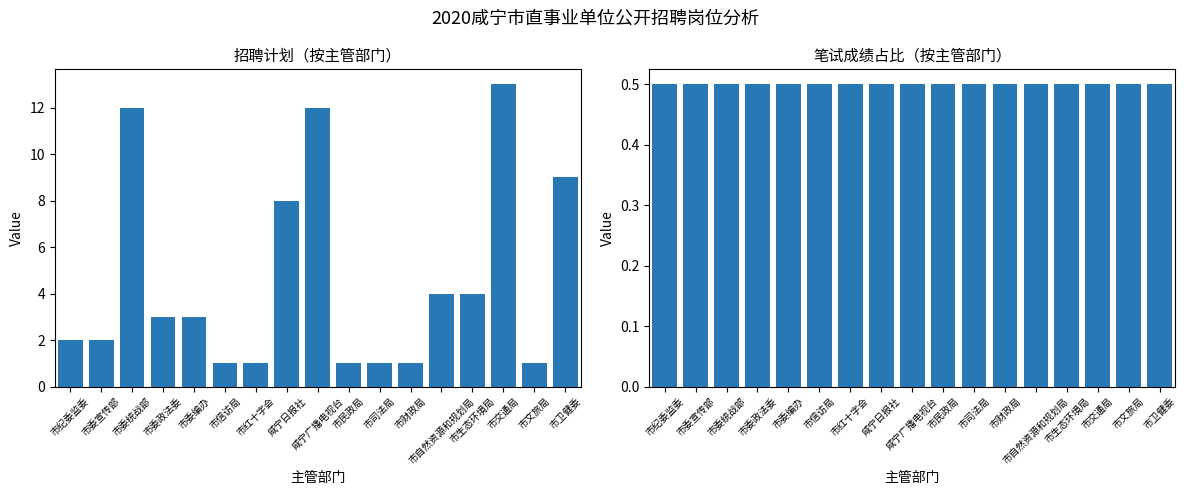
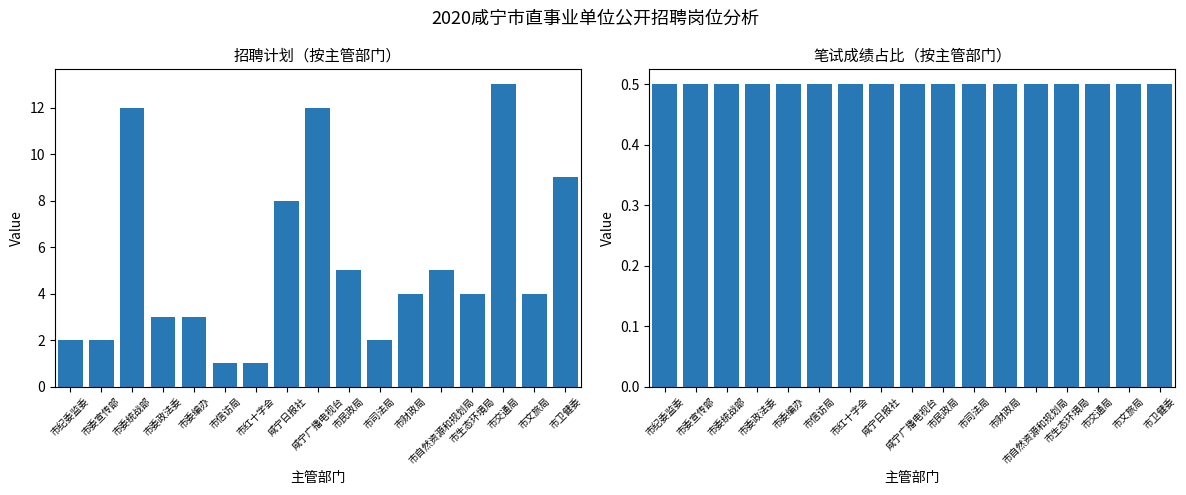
  {
    "招聘计划（按主管部门）": {
      "市纪委监委": 2,
      "市委宣传部": 2,
      "市委统战部": 12,
      "市委政法委": 3,
      "市委编办": 3,
      "市信访局": 1,
      "市红十字会": 1,
      "咸宁日报社": 8,
      "咸宁广播电视台": 12,
-     "市民政局": 1,
-     "市司法局": 1,
-     "市财政局": 1,
-     "市自然资源和规划局": 4,
+     "市民政局": 5,
+     "市司法局": 2,
+     "市财政局": 4,
+     "市自然资源和规划局": 5,
      "市生态环境局": 4,
      "市交通局": 13,
-     "市文旅局": 1,
+     "市文旅局": 4,
      "市卫健委": 9
    },
    "笔试成绩占比（按主管部门）": {
      "市纪委监委": 0.50,
      "市委宣传部": 0.50,
      "市委统战部": 0.50,
      "市委政法委": 0.50,
      "市委编办": 0.50,
      "市信访局": 0.50,
      "市红十字会": 0.50,
      "咸宁日报社": 0.50,
      "咸宁广播电视台": 0.50,
      "市民政局": 0.50,
      "市司法局": 0.50,
      "市财政局": 0.50,
      "市自然资源和规划局": 0.50,
      "市生态环境局": 0.50,
      "市交通局": 0.50,
      "市文旅局": 0.50,
      "市卫健委": 0.50
    }
  }
